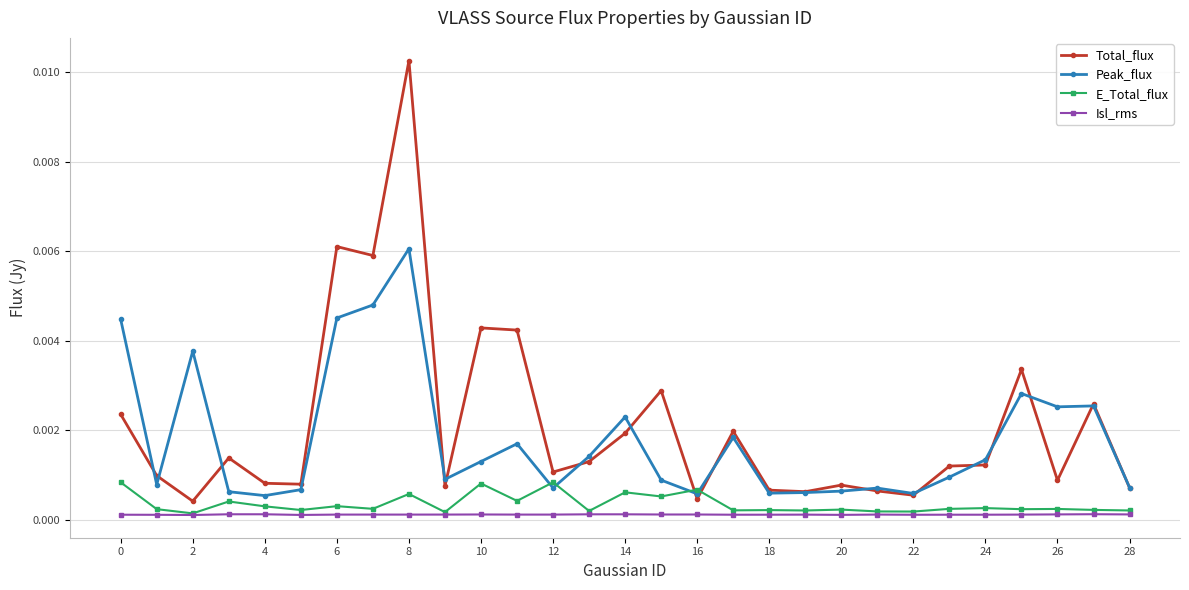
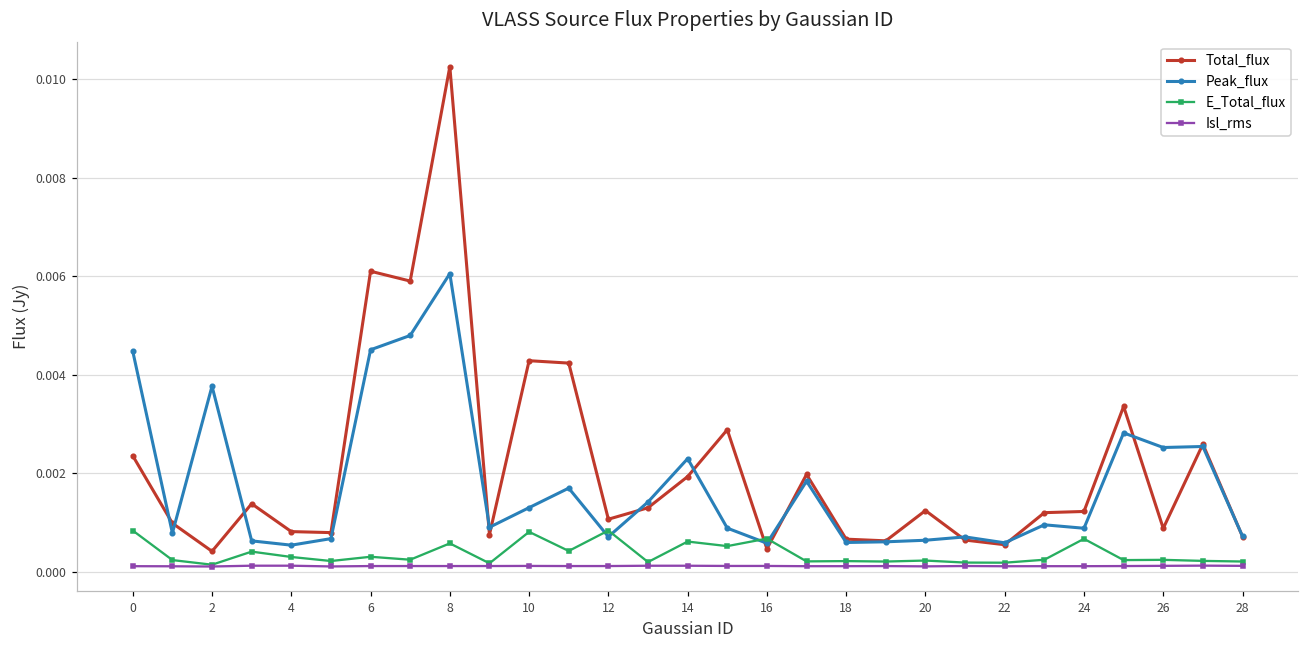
  {
    "Total_flux": {
      "0": 0.0024,
      "2": 0.0004,
      "4": 0.0008,
      "6": 0.0061,
      "8": 0.0103,
      "10": 0.0043,
      "12": 0.0011,
      "14": 0.0019,
      "16": 0.0005,
      "18": 0.0007,
-     "20": 0.0008,
+     "20": 0.0012,
      "24": 0.0012,
      "26": 0.0009
    },
    "Peak_flux": {
      "0": 0.0045,
      "2": 0.0038,
      "4": 0.0005,
      "6": 0.0045,
      "8": 0.0061,
      "10": 0.0013,
      "12": 0.0007,
      "14": 0.0023,
      "16": 0.0006,
      "18": 0.0006,
      "20": 0.0006,
-     "24": 0.0013,
+     "24": 0.0009,
      "26": 0.0025
    },
    "E_Total_flux": {
      "0": 0.0008,
      "4": 0.0003,
      "6": 0.0003,
      "8": 0.0006,
      "10": 0.0008,
      "12": 0.0008,
      "14": 0.0006,
      "16": 0.0007,
      "18": 0.0002,
      "20": 0.0002,
      "22": 0.0002,
-     "24": 0.0003,
+     "24": 0.0007,
      "26": 0.0002,
      "28": 0.0002
    },
    "Isl_rms": {
      "0": 0.0001,
      "4": 0.0001,
      "6": 0.0001,
      "8": 0.0001,
      "10": 0.0001,
      "12": 0.0001,
      "14": 0.0001,
      "16": 0.0001,
      "18": 0.0001,
      "20": 0.0001,
      "22": 0.0001,
      "24": 0.0001,
      "26": 0.0001,
      "28": 0.0001
    }
  }
